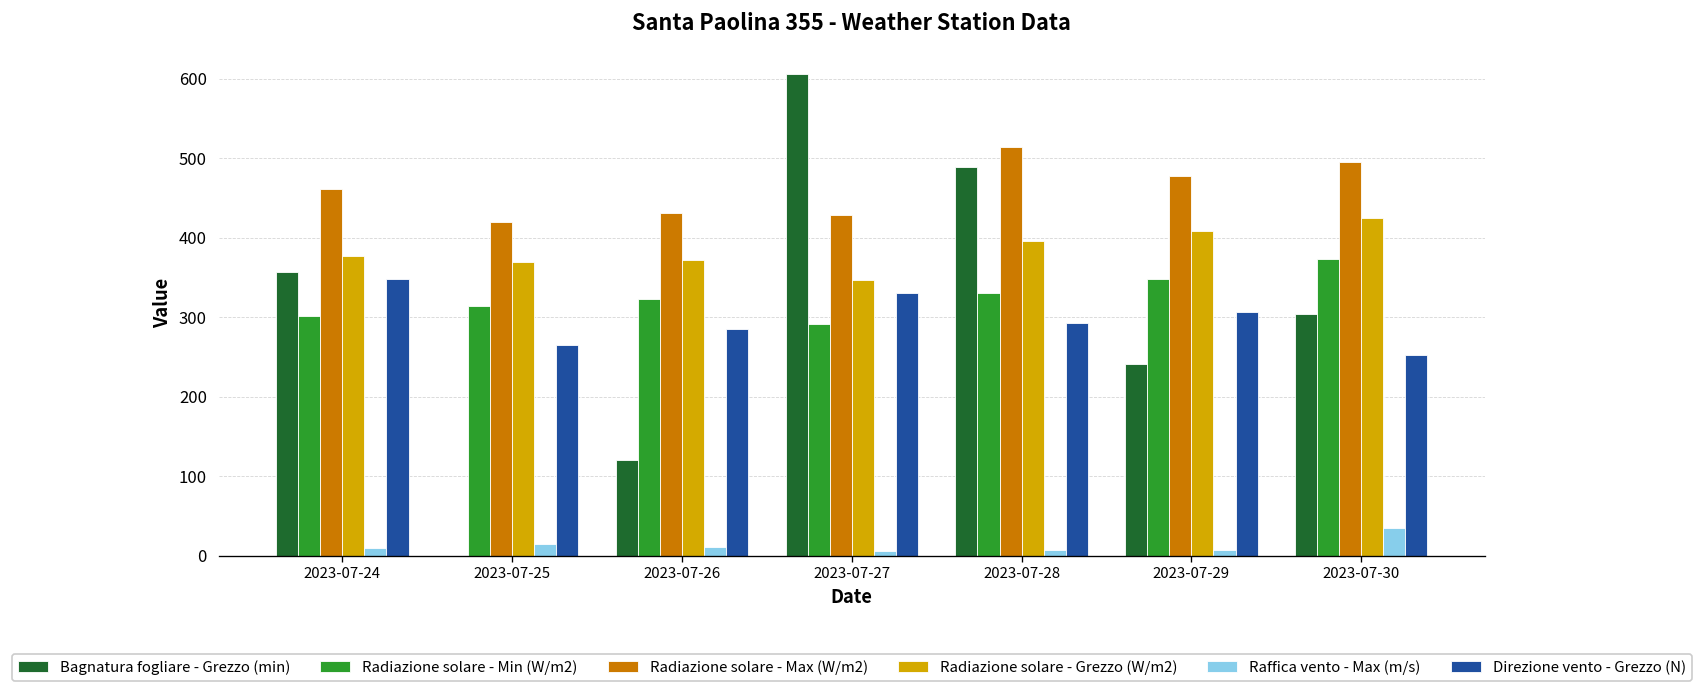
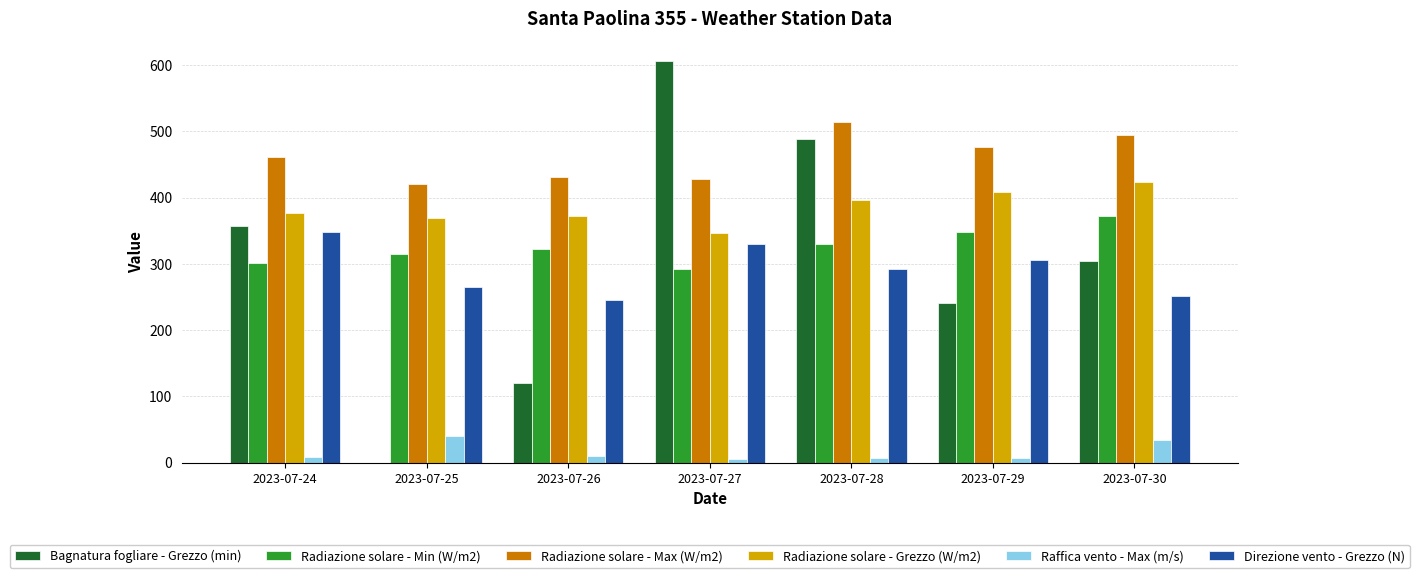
  {
    "Raffica vento - Max (m/s)": {
      "2023-07-24": 10,
-     "2023-07-25": 10,
+     "2023-07-25": 40,
      "2023-07-26": 10,
      "2023-07-27": 10,
      "2023-07-28": 10,
      "2023-07-29": 10,
      "2023-07-30": 30
    },
    "Direzione vento - Grezzo (N)": {
      "2023-07-24": 350,
      "2023-07-25": 270,
-     "2023-07-26": 280,
+     "2023-07-26": 250,
      "2023-07-27": 330,
      "2023-07-28": 290,
      "2023-07-29": 310,
      "2023-07-30": 250
    }
  }
